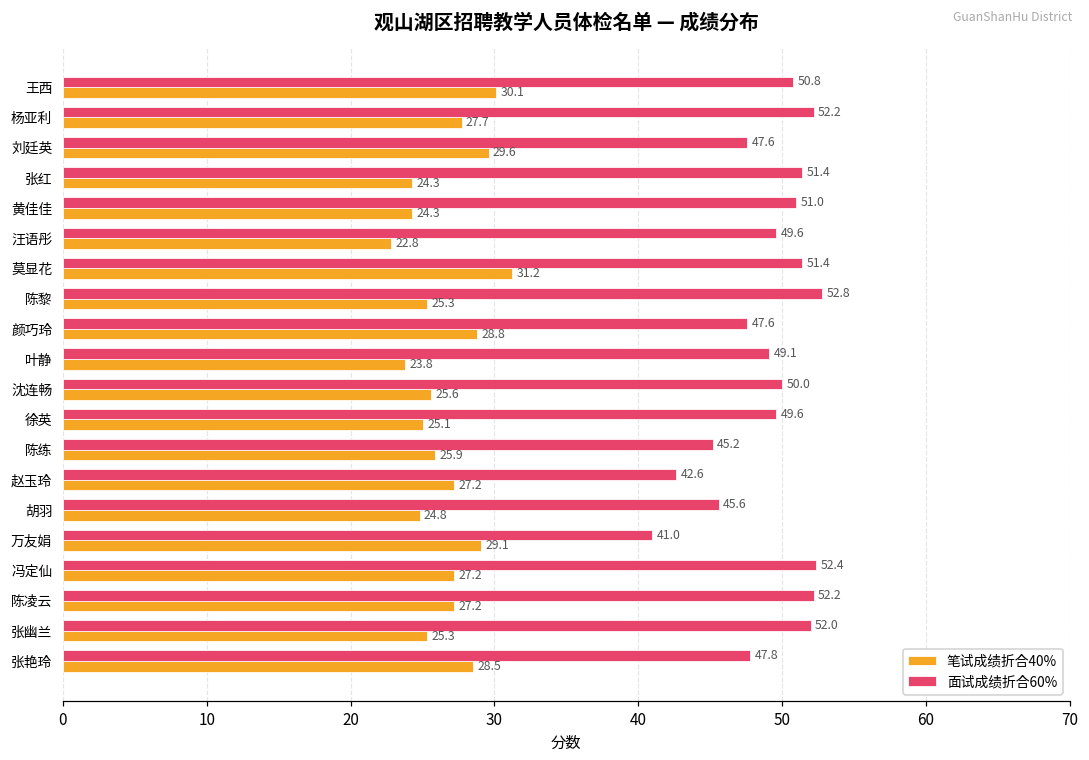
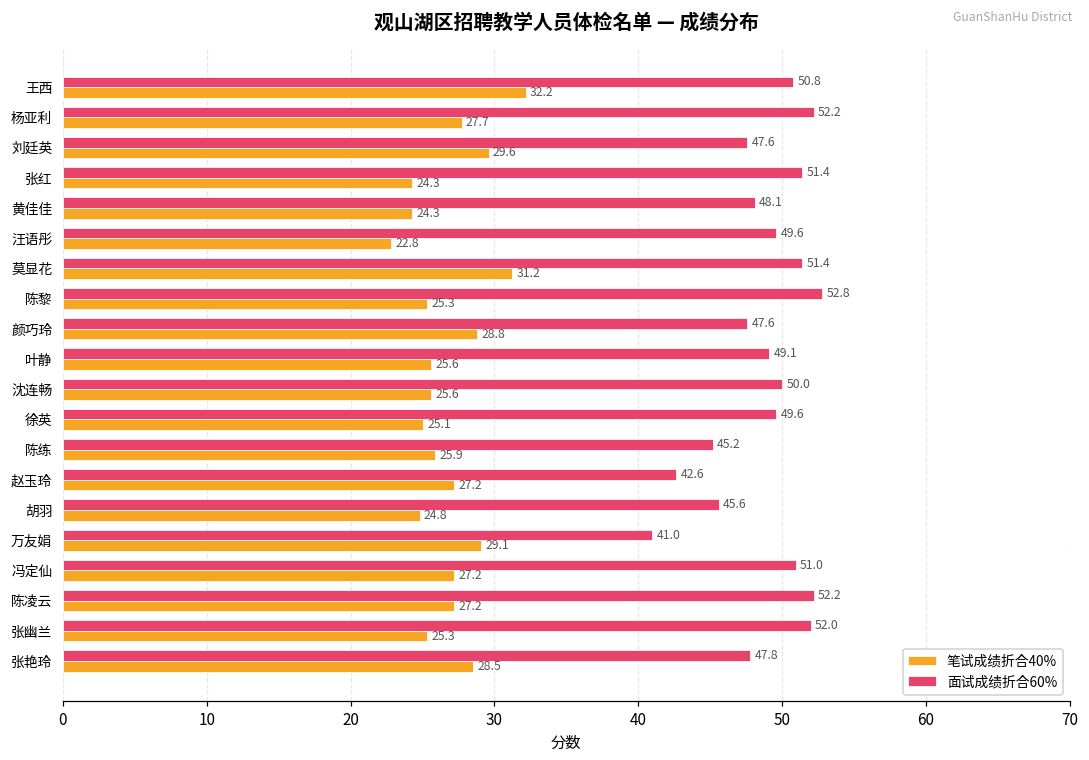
  {
    "笔试成绩折合40%": {
-     "王西": 30.1,
+     "王西": 32.2,
      "杨亚利": 27.7,
      "刘廷英": 29.6,
      "张红": 24.3,
      "黄佳佳": 24.3,
      "汪语彤": 22.8,
      "莫显花": 31.2,
      "陈黎": 25.3,
      "颜巧玲": 28.8,
-     "叶静": 23.8,
+     "叶静": 25.6,
      "沈连畅": 25.6,
      "徐英": 25.1,
      "陈练": 25.9,
      "赵玉玲": 27.2,
      "胡羽": 24.8,
      "万友娟": 29.1,
      "冯定仙": 27.2,
      "陈凌云": 27.2,
      "张幽兰": 25.3,
      "张艳玲": 28.5
    },
    "面试成绩折合60%": {
      "王西": 50.8,
      "杨亚利": 52.2,
      "刘廷英": 47.6,
      "张红": 51.4,
-     "黄佳佳": 51.0,
+     "黄佳佳": 48.1,
      "汪语彤": 49.6,
      "莫显花": 51.4,
      "陈黎": 52.8,
      "颜巧玲": 47.6,
      "叶静": 49.1,
      "沈连畅": 50.0,
      "徐英": 49.6,
      "陈练": 45.2,
      "赵玉玲": 42.6,
      "胡羽": 45.6,
      "万友娟": 41.0,
-     "冯定仙": 52.4,
+     "冯定仙": 51.0,
      "陈凌云": 52.2,
      "张幽兰": 52.0,
      "张艳玲": 47.8
    }
  }
